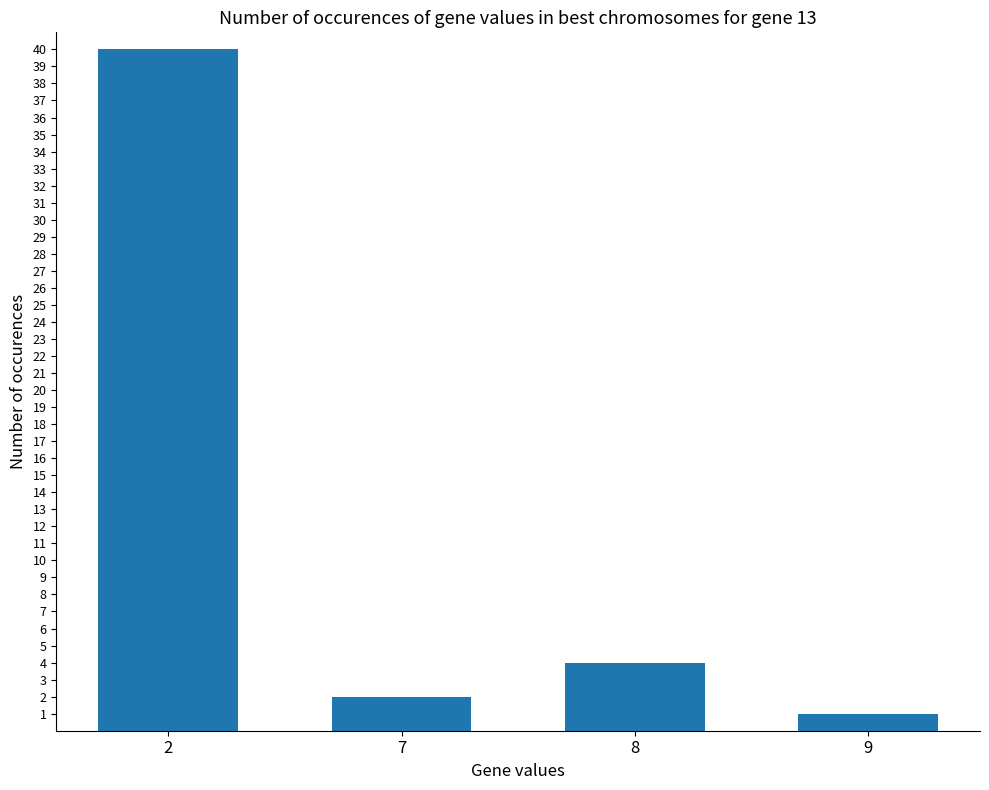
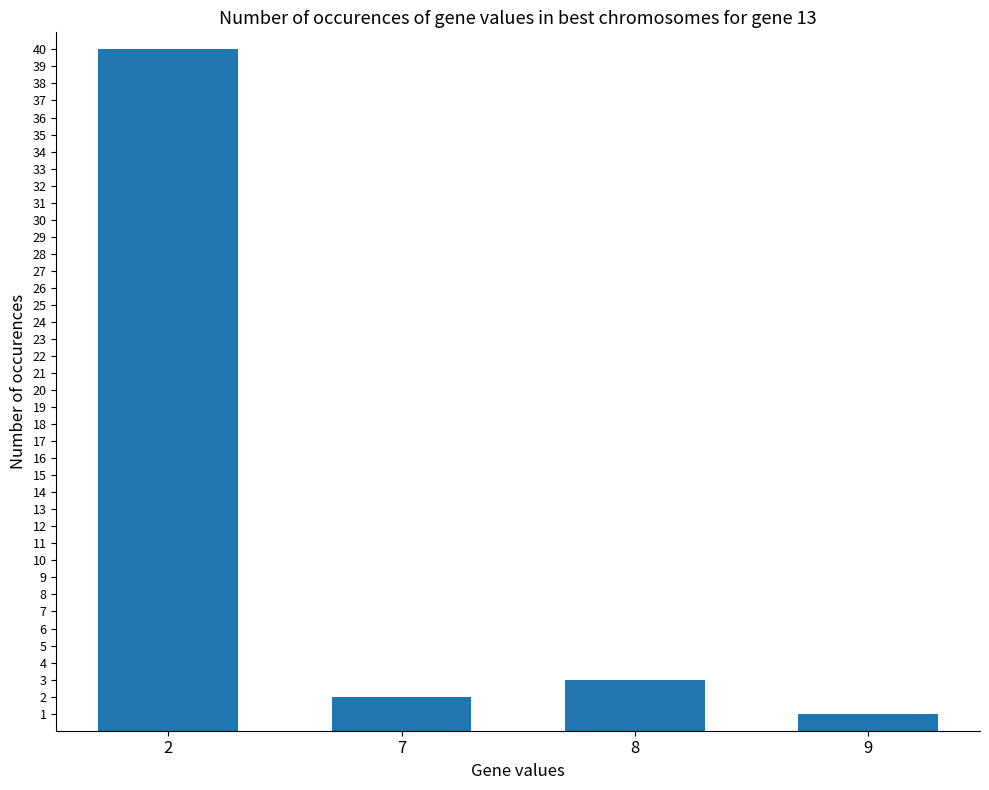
  {
    "2": 40,
    "7": 2,
-   "8": 4,
+   "8": 3,
    "9": 1
  }
